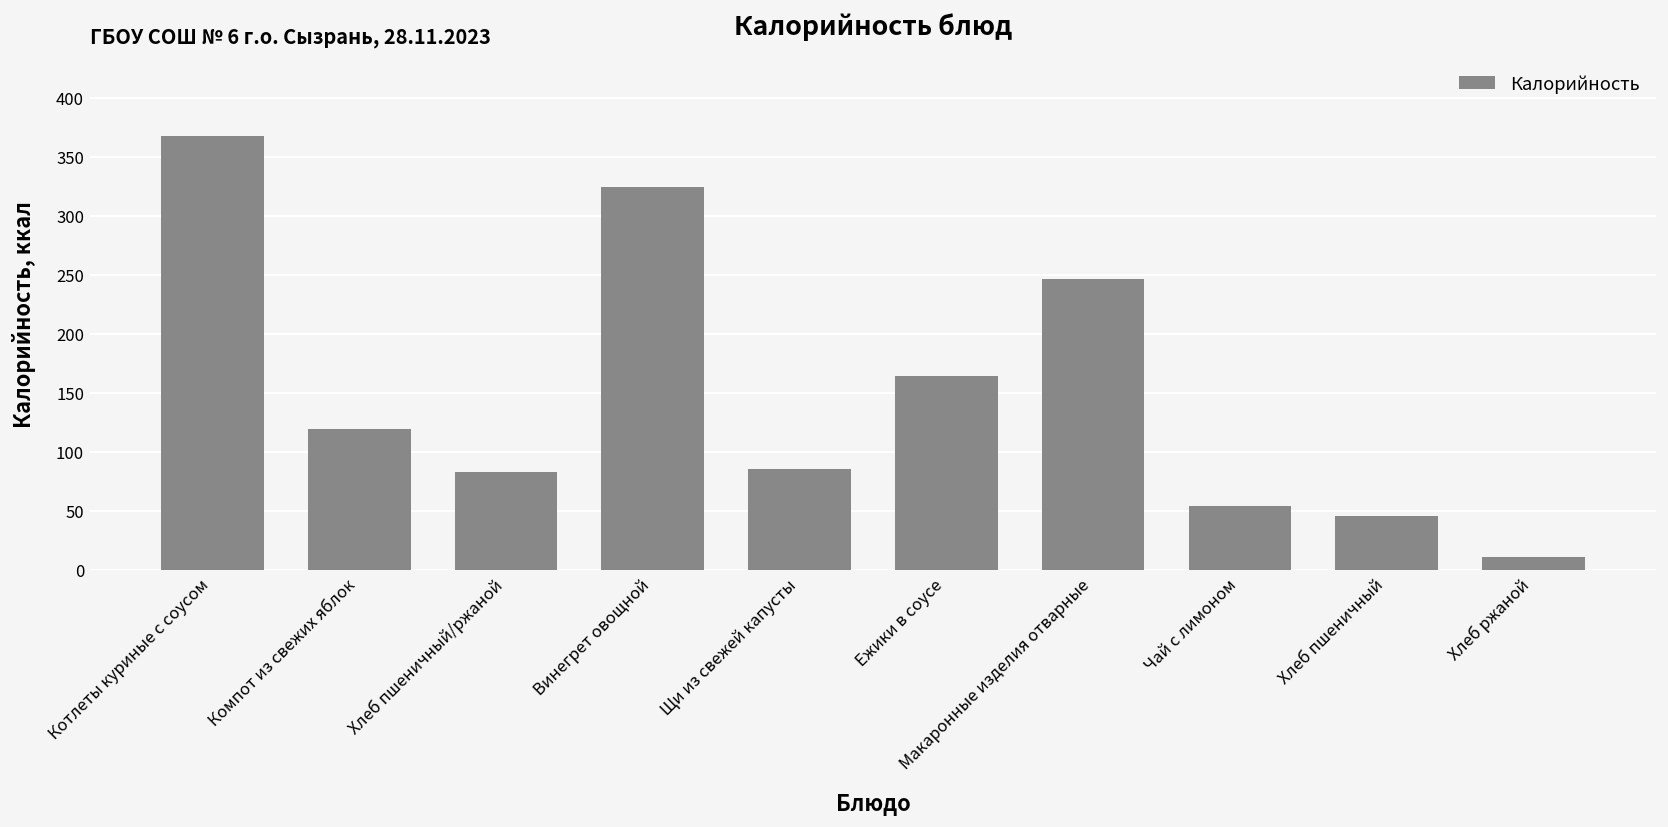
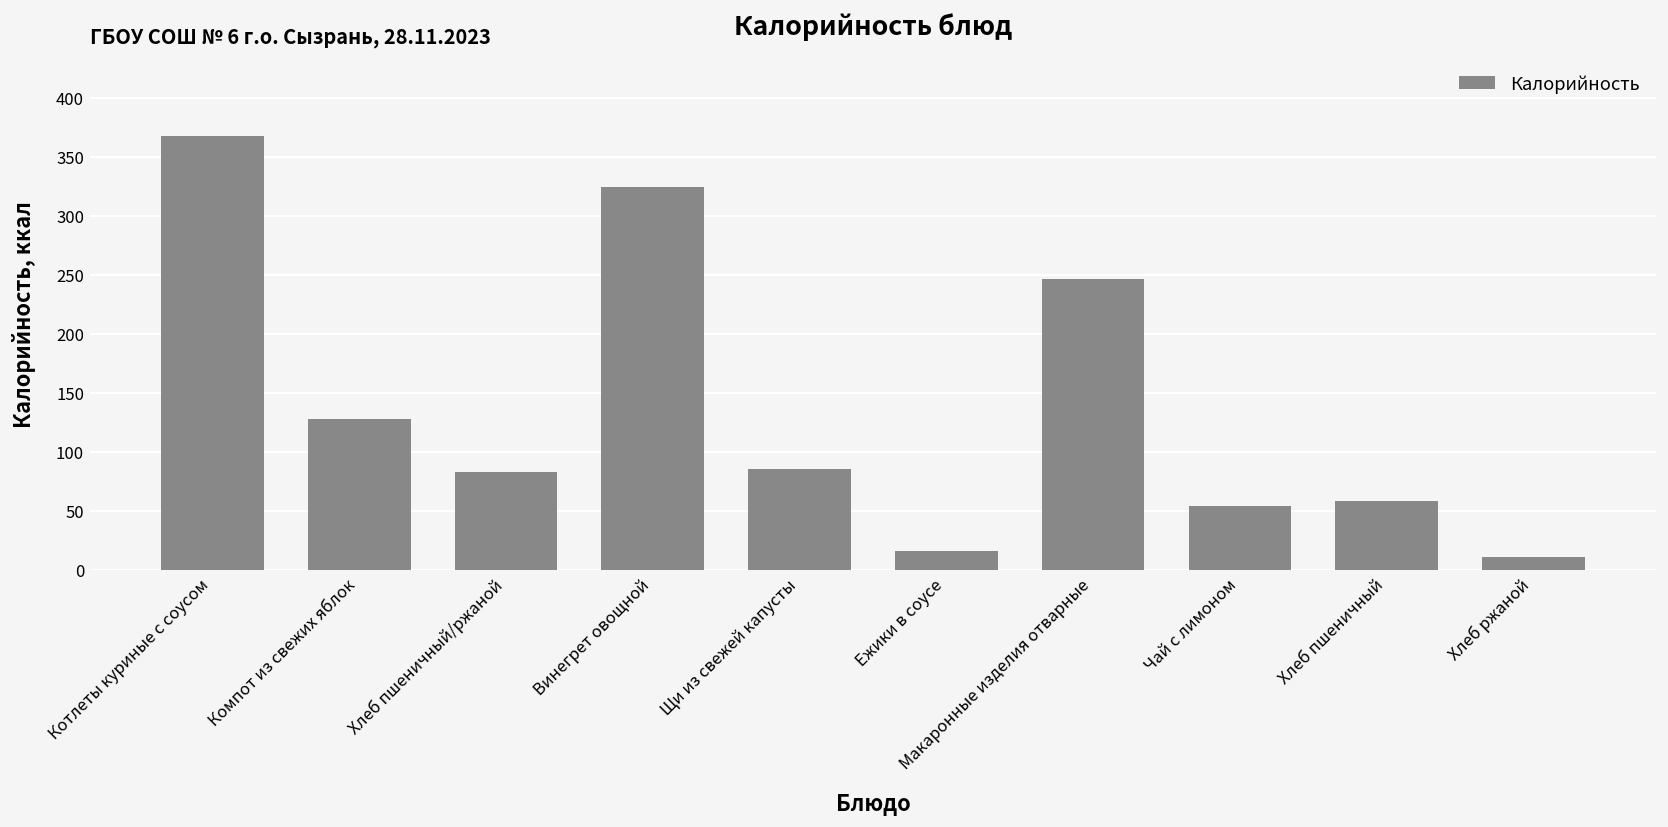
  {
    "Котлеты куриные с соусом": 370,
-   "Компот из свежих яблок": 120,
+   "Компот из свежих яблок": 130,
    "Хлеб пшеничный/ржаной": 80,
    "Винегрет овощной": 320,
    "Щи из свежей капусты": 90,
-   "Ежики в соусе": 160,
+   "Ежики в соусе": 20,
    "Макаронные изделия отварные": 250,
    "Чай с лимоном": 50,
-   "Хлеб пшеничный": 50,
+   "Хлеб пшеничный": 60,
    "Хлеб ржаной": 10
  }
